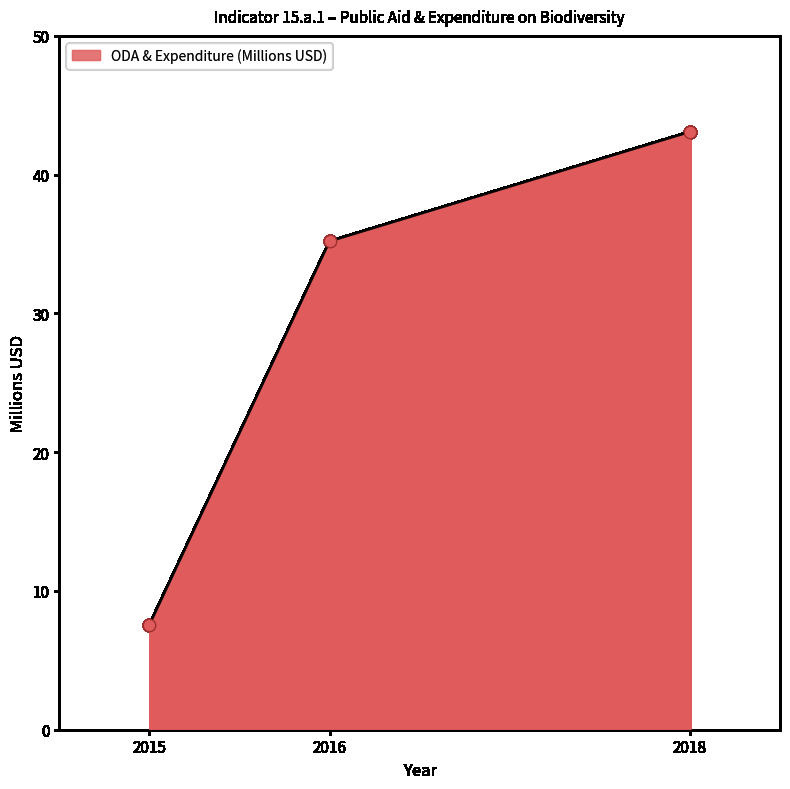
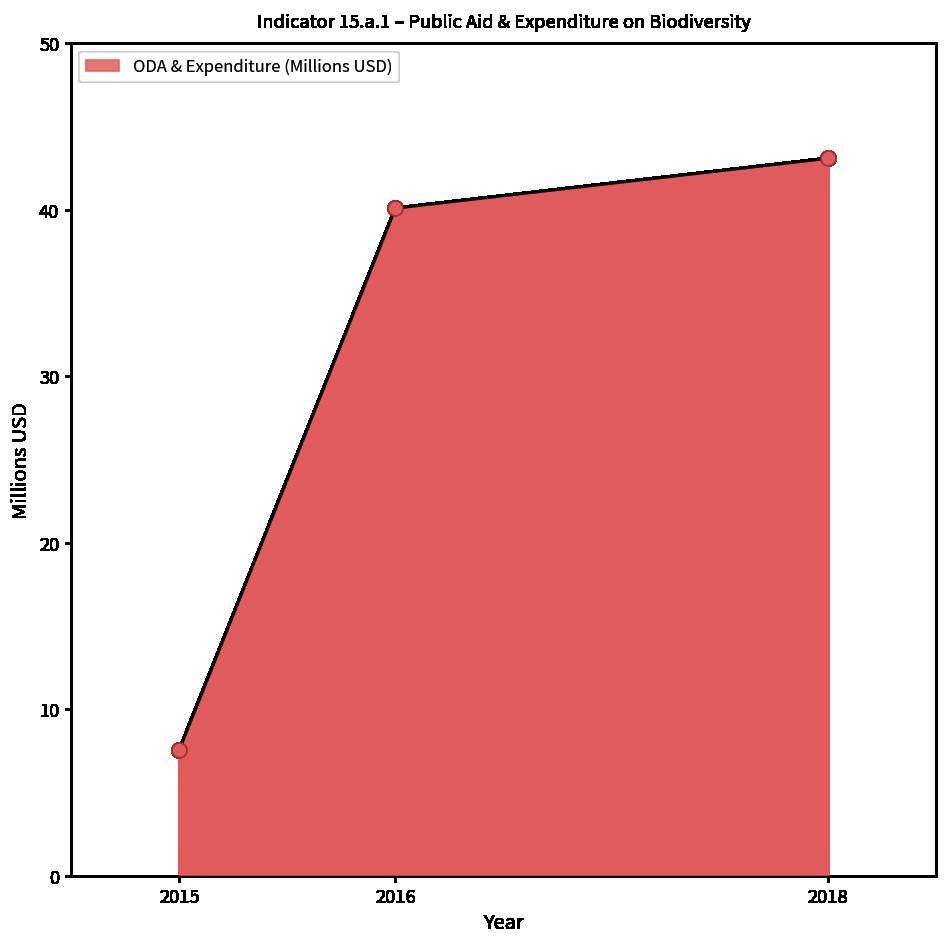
  {
    "2015": 7.6,
-   "2016": 35.2,
+   "2016": 40.1,
    "2018": 43.1
  }
